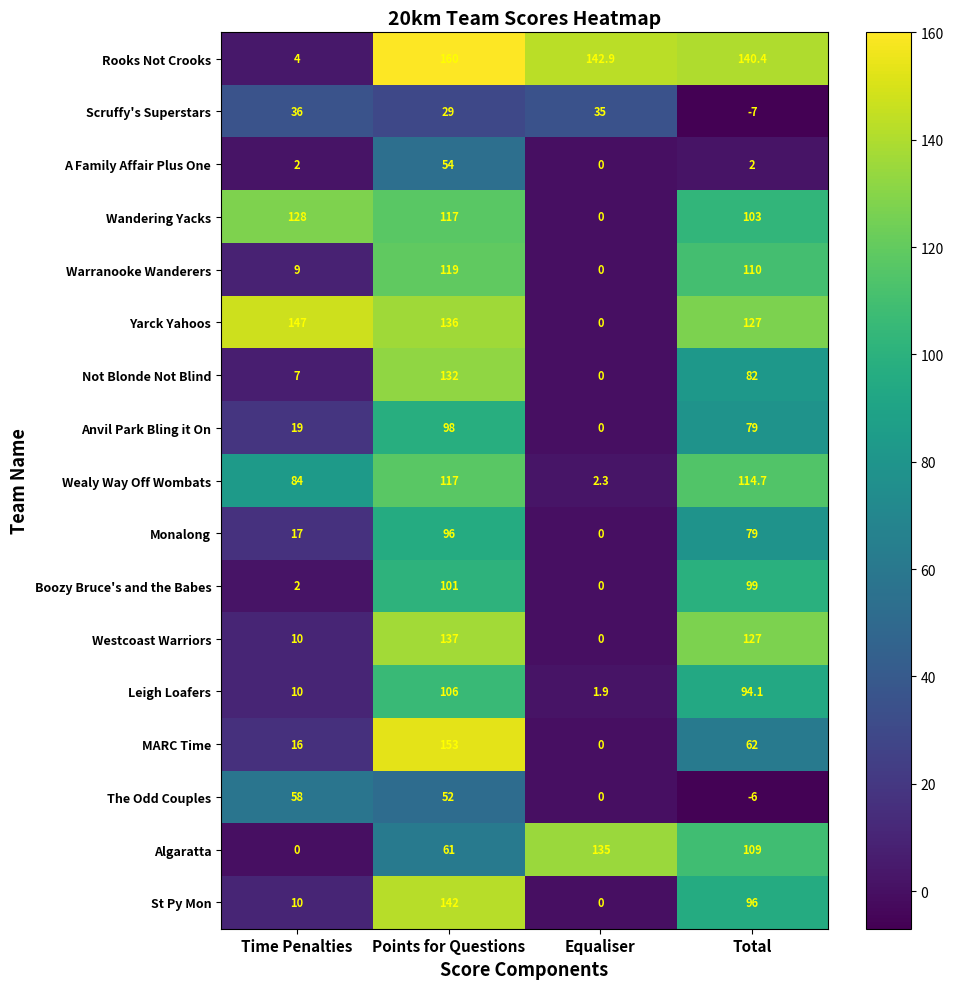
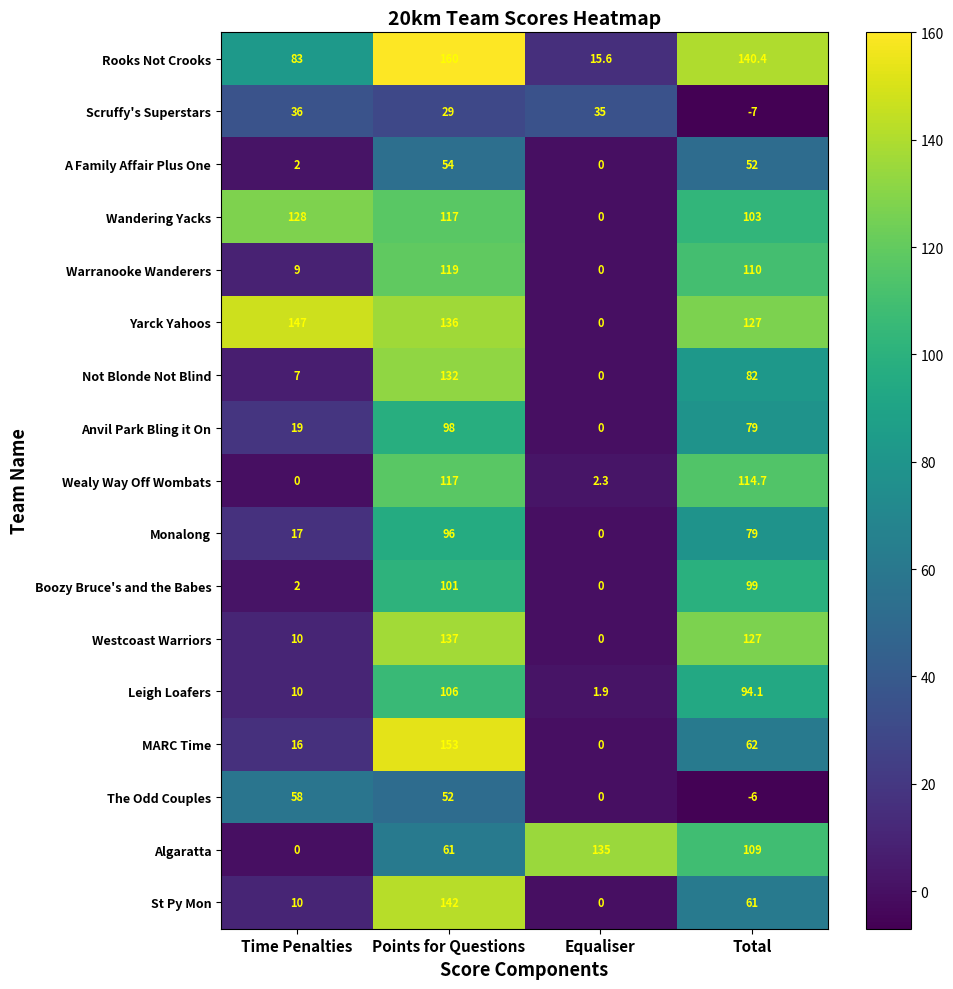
  {
    "Rooks Not Crooks": {
-     "Time Penalties": 4,
-     "Equaliser": 142.9,
+     "Time Penalties": 83,
+     "Equaliser": 15.6,
      "Total": 140.4
    },
    "Scruffy's Superstars": {
      "Time Penalties": 36,
      "Points for Questions": 29,
      "Equaliser": 35,
      "Total": -7
    },
    "A Family Affair Plus One": {
      "Time Penalties": 2,
      "Points for Questions": 54,
      "Equaliser": 0,
-     "Total": 2
+     "Total": 52
    },
    "Wandering Yacks": {
      "Time Penalties": 128,
      "Points for Questions": 117,
      "Equaliser": 0,
      "Total": 103
    },
    "Warranooke Wanderers": {
      "Time Penalties": 9,
      "Points for Questions": 119,
      "Equaliser": 0,
      "Total": 110
    },
    "Yarck Yahoos": {
      "Time Penalties": 147,
      "Points for Questions": 136,
      "Equaliser": 0,
      "Total": 127
    },
    "Not Blonde Not Blind": {
      "Time Penalties": 7,
      "Points for Questions": 132,
      "Equaliser": 0,
      "Total": 82
    },
    "Anvil Park Bling it On": {
      "Time Penalties": 19,
      "Points for Questions": 98,
      "Equaliser": 0,
      "Total": 79
    },
    "Wealy Way Off Wombats": {
-     "Time Penalties": 84,
+     "Time Penalties": 0,
      "Points for Questions": 117,
      "Equaliser": 2.3,
      "Total": 114.7
    },
    "Monalong": {
      "Time Penalties": 17,
      "Points for Questions": 96,
      "Equaliser": 0,
      "Total": 79
    },
    "Boozy Bruce's and the Babes": {
      "Time Penalties": 2,
      "Points for Questions": 101,
      "Equaliser": 0,
      "Total": 99
    },
    "Westcoast Warriors": {
      "Time Penalties": 10,
      "Points for Questions": 137,
      "Equaliser": 0,
      "Total": 127
    },
    "Leigh Loafers": {
      "Time Penalties": 10,
      "Points for Questions": 106,
      "Equaliser": 1.9,
      "Total": 94.1
    },
    "MARC Time": {
      "Time Penalties": 16,
      "Equaliser": 0,
      "Total": 62
    },
    "The Odd Couples": {
      "Time Penalties": 58,
      "Points for Questions": 52,
      "Equaliser": 0,
      "Total": -6
    },
    "Algaratta": {
      "Time Penalties": 0,
      "Points for Questions": 61,
      "Equaliser": 135,
      "Total": 109
    },
    "St Py Mon": {
      "Time Penalties": 10,
      "Points for Questions": 142,
      "Equaliser": 0,
-     "Total": 96
+     "Total": 61
    }
  }
